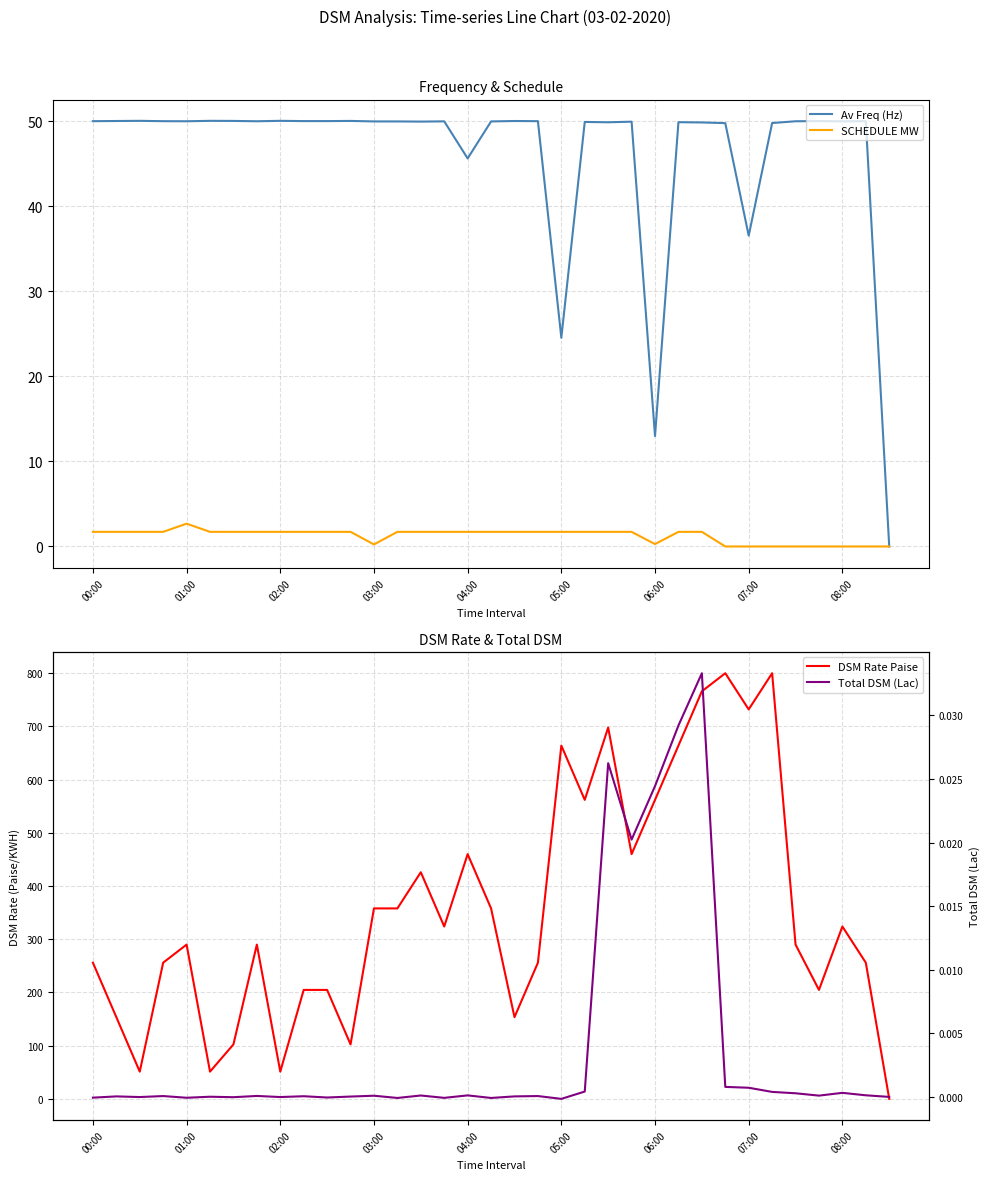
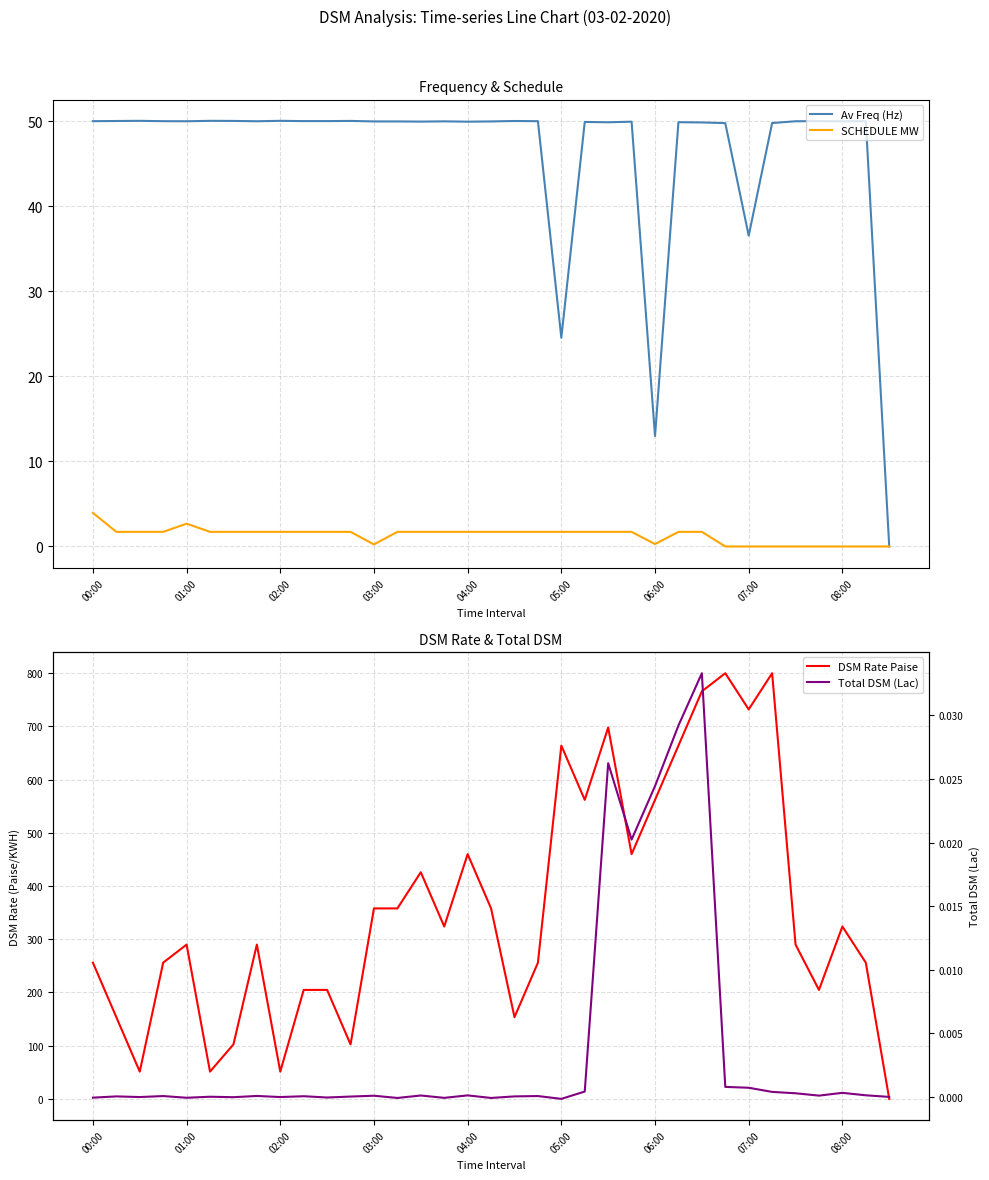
  {
    "Frequency & Schedule": {
      "Av Freq (Hz)": {
        "00:00": 50,
        "01:00": 50,
        "02:00": 50,
        "03:00": 50,
-       "04:00": 46,
+       "04:00": 50,
        "05:00": 25,
        "06:00": 13,
        "07:00": 37
      },
      "SCHEDULE MW": {
-       "00:00": 2,
+       "00:00": 4,
        "01:00": 3,
        "02:00": 2,
        "03:00": 0,
        "04:00": 2,
        "05:00": 2,
        "06:00": 0,
        "07:00": 0,
        "08:00": 0
      }
    }
  }
